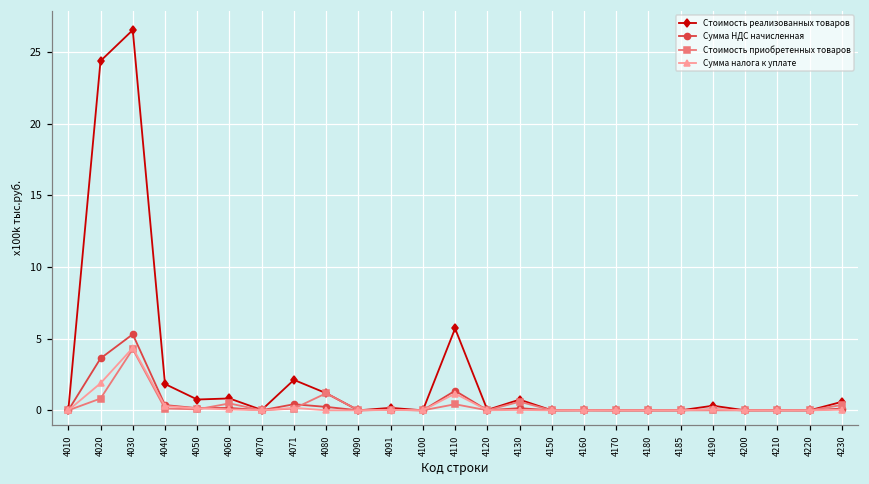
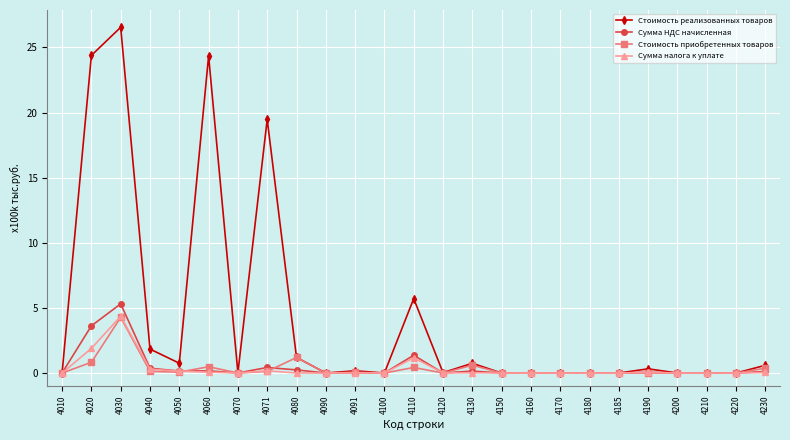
  {
    "Стоимость реализованных товаров": {
      "4020": 24.4,
      "4030": 26.5,
      "4040": 1.8,
      "4050": 0.8,
-     "4060": 0.8,
-     "4071": 2.1,
+     "4060": 24.3,
+     "4071": 19.5,
      "4110": 5.7,
      "4190": 0.3,
      "4230": 0.6
    },
    "Сумма НДС начисленная": {
      "4020": 3.6,
      "4030": 5.3,
      "4071": 0.4,
      "4080": 0.2,
      "4110": 1.4
    }
  }
